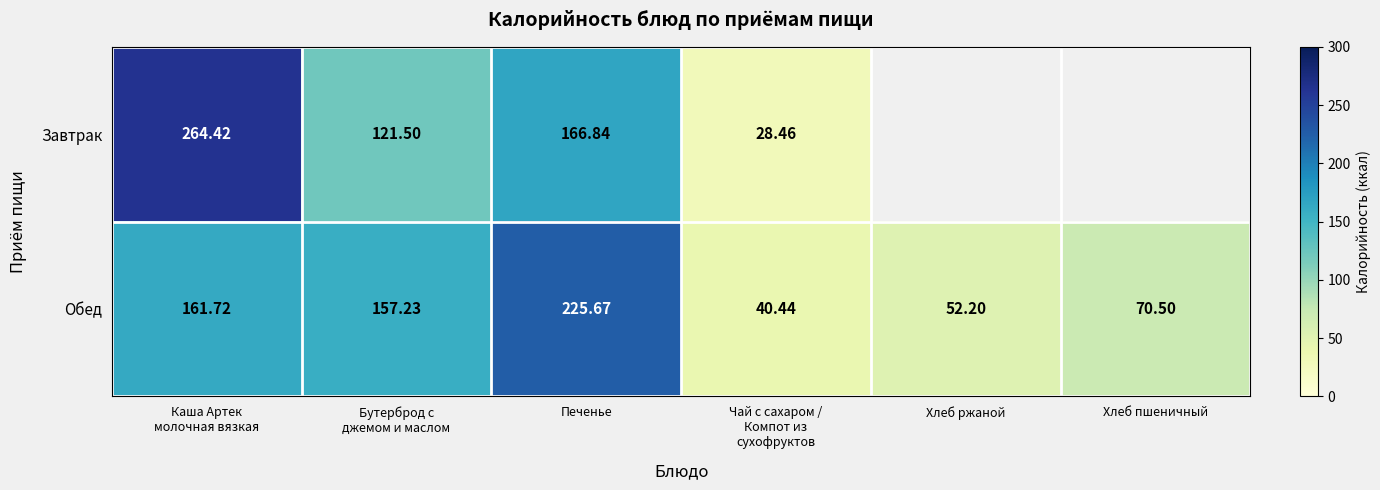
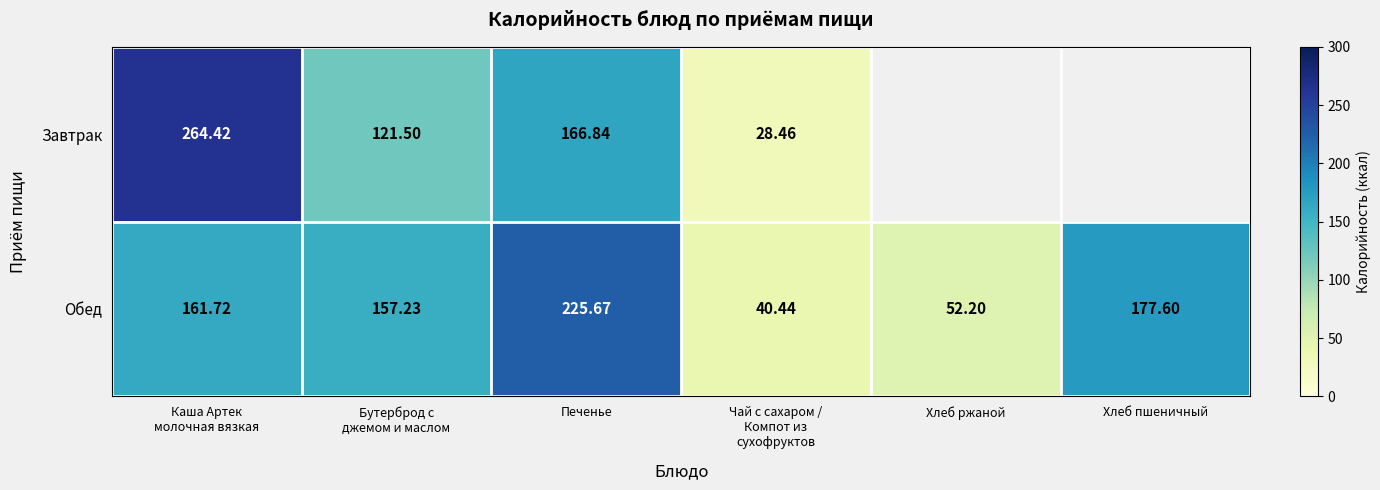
  {
    "Завтрак": {
      "Каша Артек молочная вязкая": 264.42,
      "Бутерброд с джемом и маслом": 121.50,
      "Печенье": 166.84,
      "Чай с сахаром / Компот из сухофруктов": 28.46
    },
    "Обед": {
      "Каша Артек молочная вязкая": 161.72,
      "Бутерброд с джемом и маслом": 157.23,
      "Печенье": 225.67,
      "Чай с сахаром / Компот из сухофруктов": 40.44,
      "Хлеб ржаной": 52.20,
-     "Хлеб пшеничный": 70.50
+     "Хлеб пшеничный": 177.60
    }
  }
